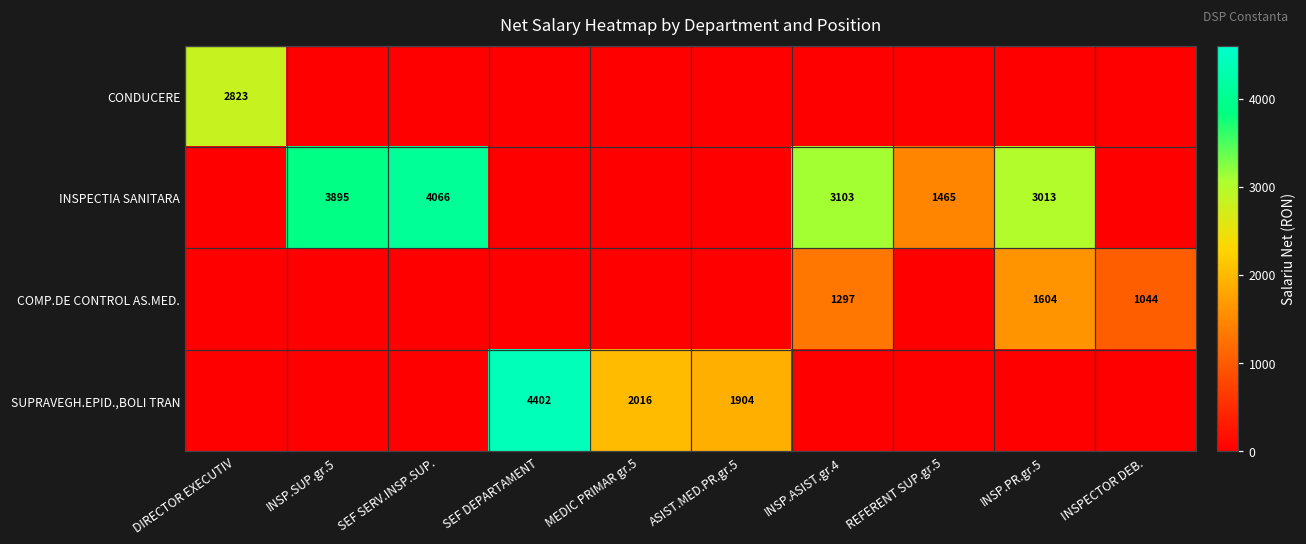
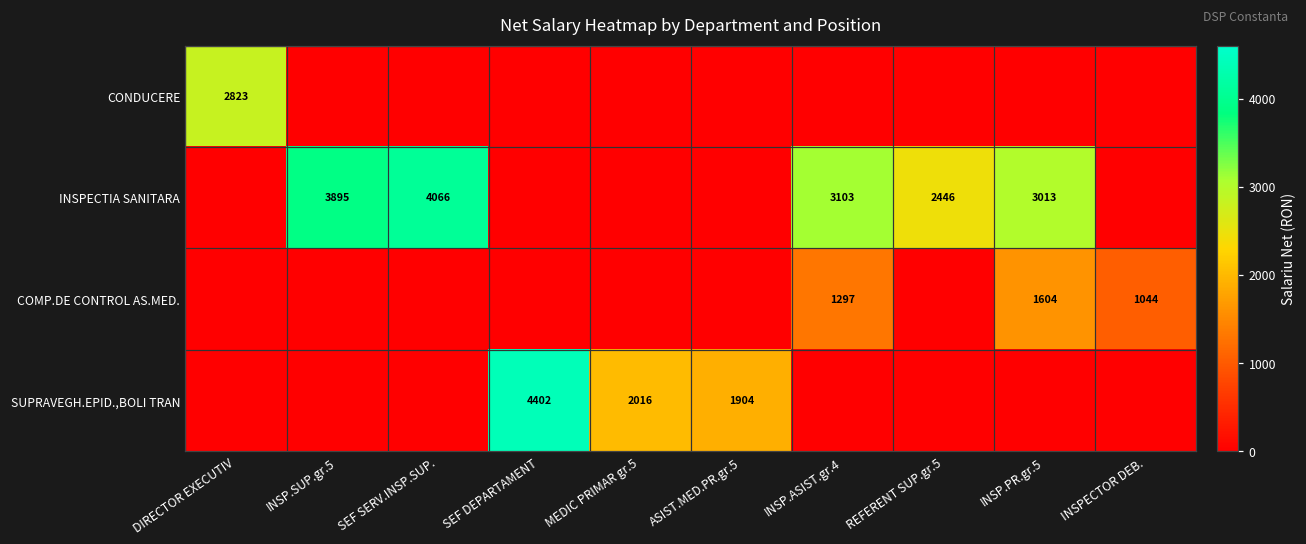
  {
    "CONDUCERE": {
      "DIRECTOR EXECUTIV": 2823
    },
    "INSPECTIA SANITARA": {
      "INSP.SUP.gr.5": 3895,
      "SEF SERV.INSP.SUP.": 4066,
      "INSP.ASIST.gr.4": 3103,
-     "REFERENT SUP.gr.5": 1465,
+     "REFERENT SUP.gr.5": 2446,
      "INSP.PR.gr.5": 3013
    },
    "COMP.DE CONTROL AS.MED.": {
      "INSP.ASIST.gr.4": 1297,
      "INSP.PR.gr.5": 1604,
      "INSPECTOR DEB.": 1044
    },
    "SUPRAVEGH.EPID.,BOLI TRAN": {
      "SEF DEPARTAMENT": 4402,
      "MEDIC PRIMAR gr.5": 2016,
      "ASIST.MED.PR.gr.5": 1904
    }
  }
